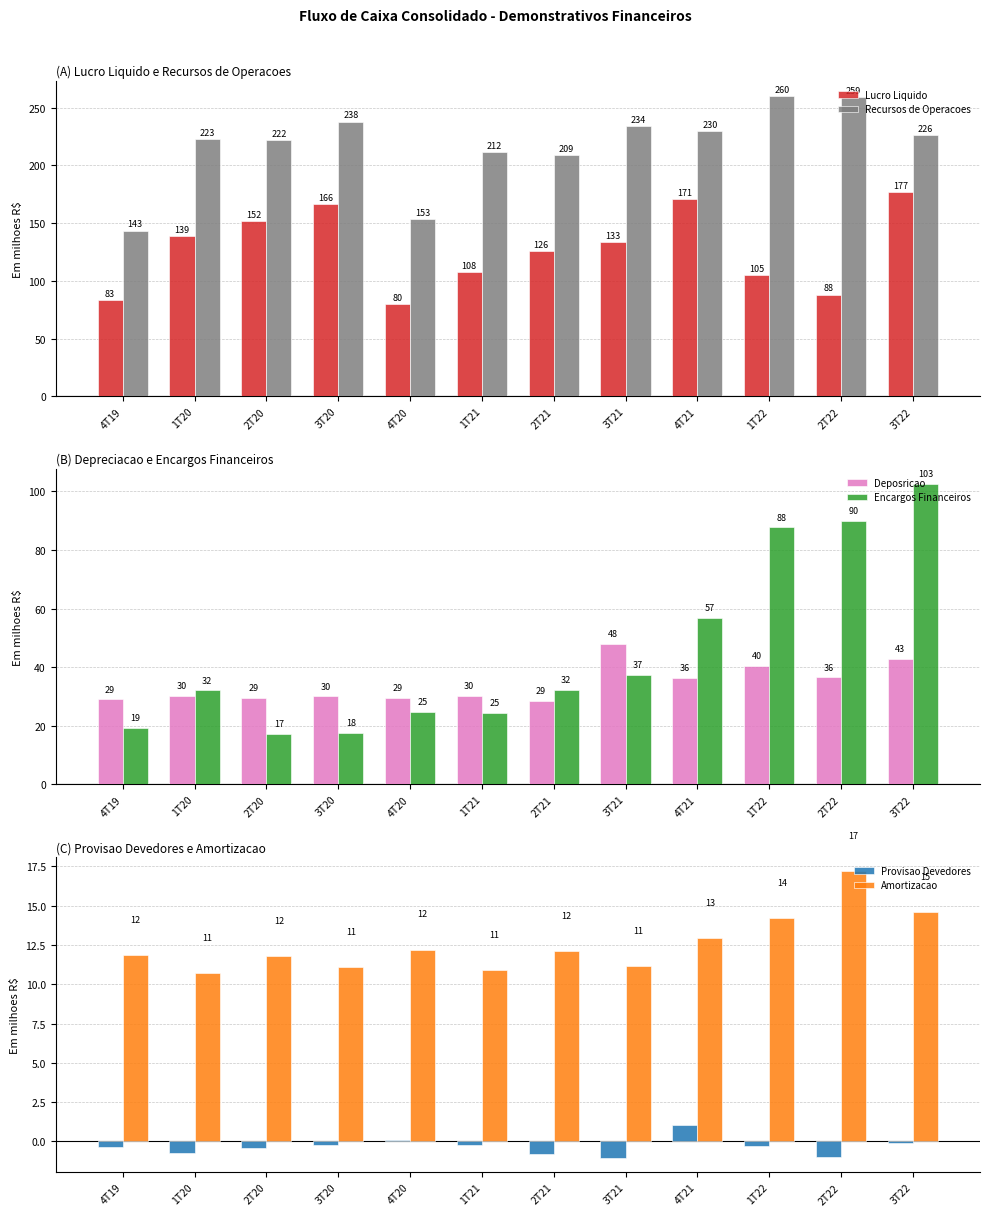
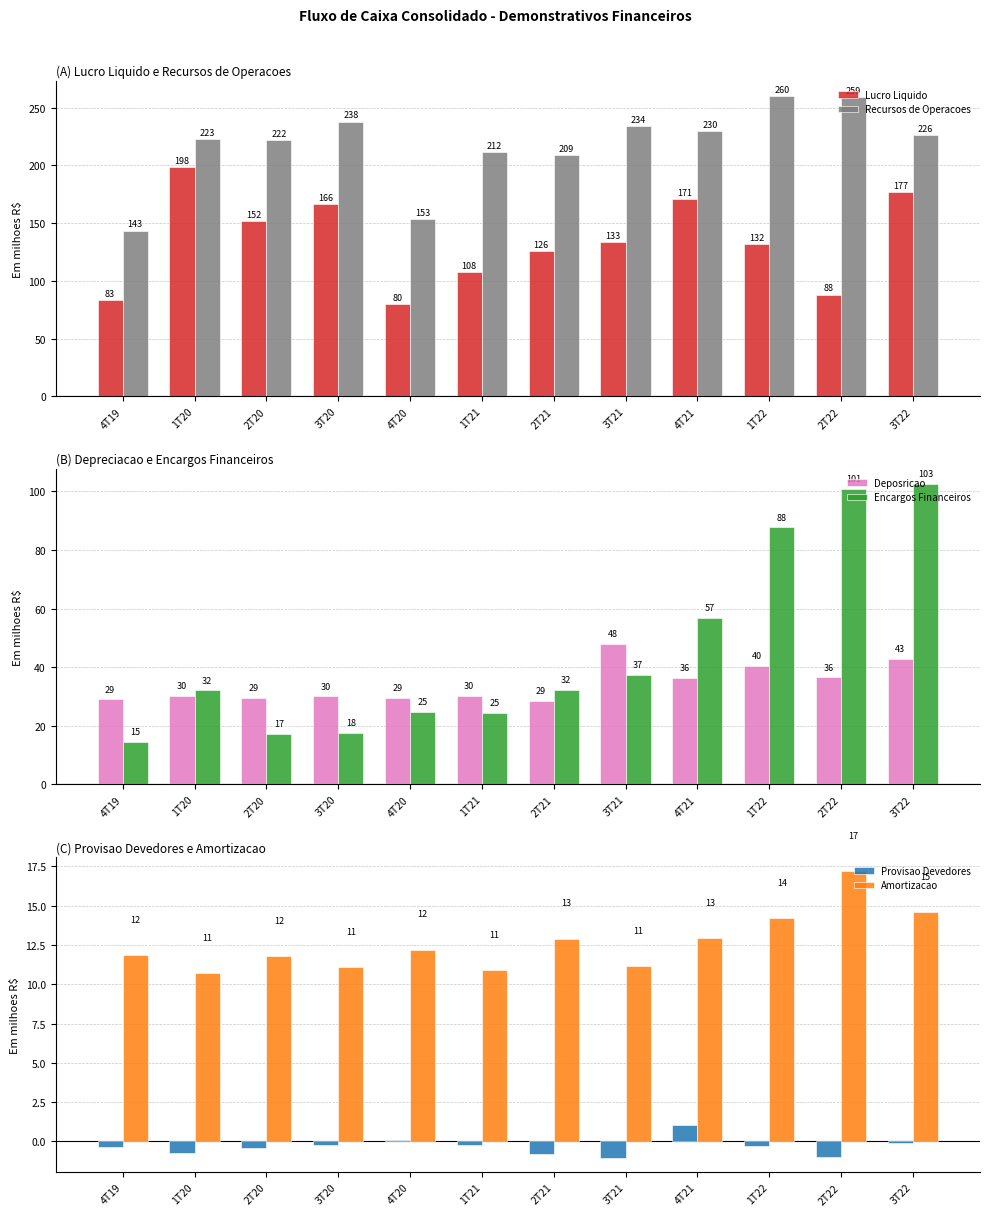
  {
    "(A) Lucro Liquido e Recursos de Operacoes": {
      "Lucro Liquido": {
        "4T19": 83,
-       "1T20": 139,
+       "1T20": 198,
        "2T20": 152,
        "3T20": 166,
        "4T20": 80,
        "1T21": 108,
        "2T21": 126,
        "3T21": 133,
        "4T21": 171,
-       "1T22": 105,
+       "1T22": 132,
        "2T22": 88,
        "3T22": 177
      },
      "Recursos de Operacoes": {
        "4T19": 143,
        "1T20": 223,
        "2T20": 222,
        "3T20": 238,
        "4T20": 153,
        "1T21": 212,
        "2T21": 209,
        "3T21": 234,
        "4T21": 230,
        "1T22": 260,
        "2T22": 259,
        "3T22": 226
      }
    },
    "(B) Depreciacao e Encargos Financeiros": {
      "Deposricao": {
        "4T19": 29,
        "1T20": 30,
        "2T20": 29,
        "3T20": 30,
        "4T20": 29,
        "1T21": 30,
        "2T21": 29,
        "3T21": 48,
        "4T21": 36,
        "1T22": 40,
        "2T22": 36,
        "3T22": 43
      },
      "Encargos Financeiros": {
-       "4T19": 19,
+       "4T19": 15,
        "1T20": 32,
        "2T20": 17,
        "3T20": 18,
        "4T20": 25,
        "1T21": 25,
        "2T21": 32,
        "3T21": 37,
        "4T21": 57,
        "1T22": 88,
-       "2T22": 90,
+       "2T22": 101,
        "3T22": 103
      }
    },
    "(C) Provisao Devedores e Amortizacao": {
      "Provisao Devedores": {
        "4T19": -0.4,
        "1T20": -0.7,
        "2T20": -0.4,
        "3T20": -0.2,
        "1T21": -0.2,
        "2T21": -0.8,
        "3T21": -1.1,
        "4T21": 1.1,
        "1T22": -0.3,
        "2T22": -1.0
      },
      "Amortizacao": {
-       "2T21": 12
+       "2T21": 13
      }
    }
  }
